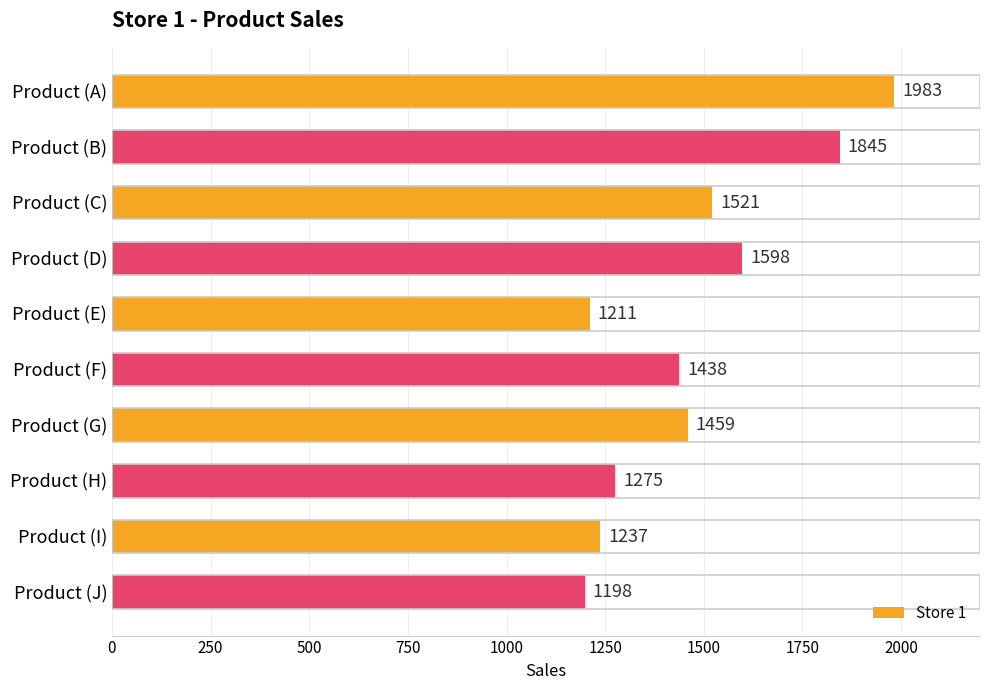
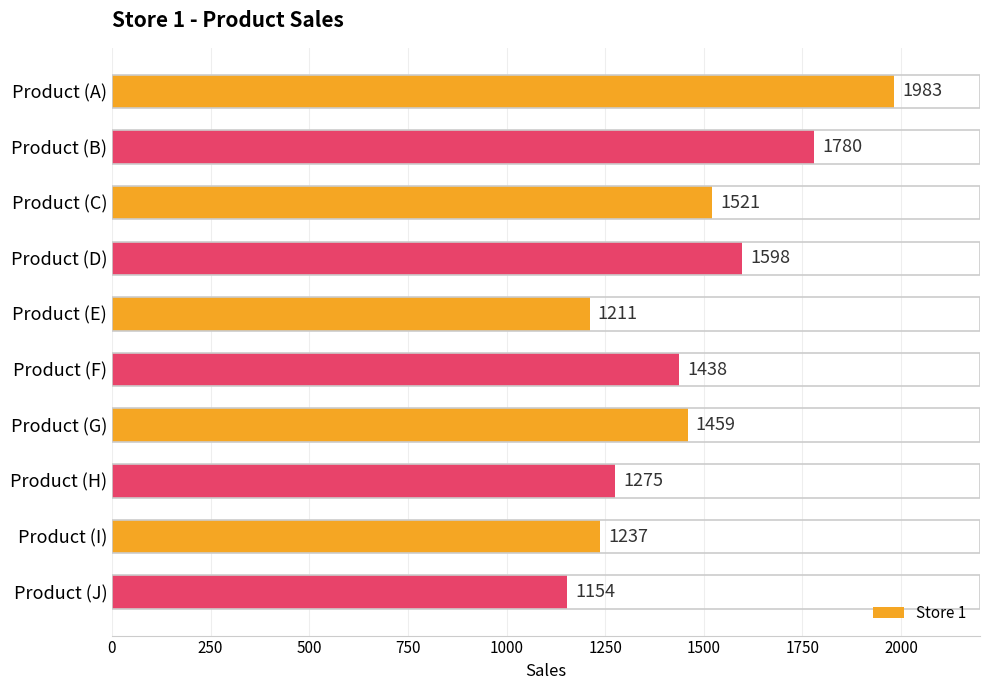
  {
    "Product (A)": 1983,
-   "Product (B)": 1845,
+   "Product (B)": 1780,
    "Product (C)": 1521,
    "Product (D)": 1598,
    "Product (E)": 1211,
    "Product (F)": 1438,
    "Product (G)": 1459,
    "Product (H)": 1275,
    "Product (I)": 1237,
-   "Product (J)": 1198
+   "Product (J)": 1154
  }
